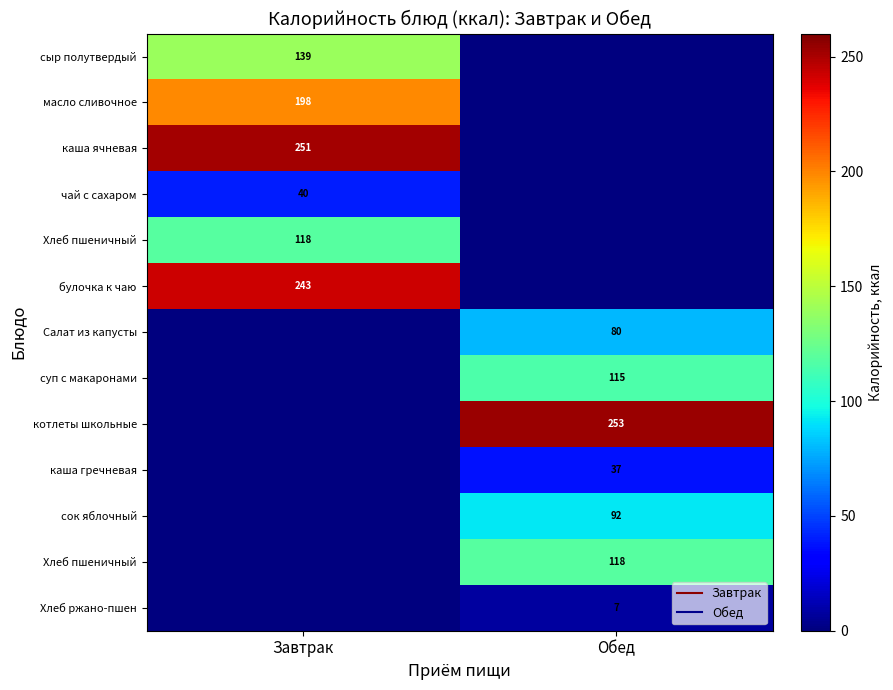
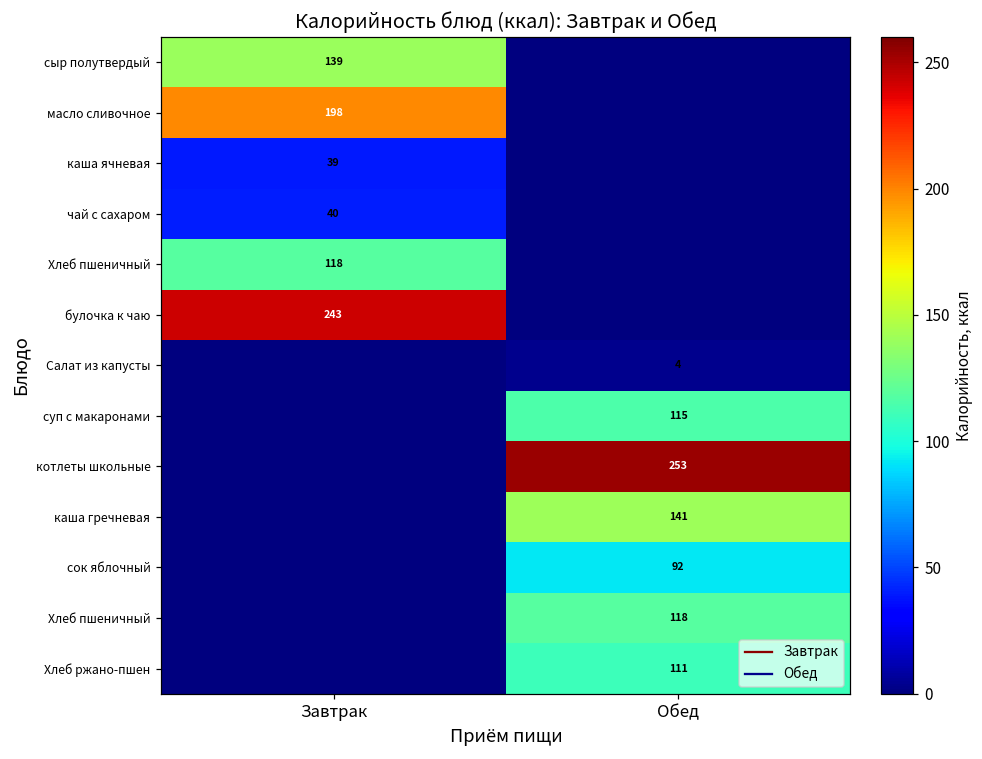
  {
    "сыр полутвердый": {
      "Завтрак": 139
    },
    "масло сливочное": {
      "Завтрак": 198
    },
    "каша ячневая": {
-     "Завтрак": 251
+     "Завтрак": 39
    },
    "чай с сахаром": {
      "Завтрак": 40
    },
    "булочка к чаю": {
      "Завтрак": 243
    },
    "Салат из капусты": {
-     "Обед": 80
+     "Обед": 4
    },
    "суп с макаронами": {
      "Обед": 115
    },
    "котлеты школьные": {
      "Обед": 253
    },
    "каша гречневая": {
-     "Обед": 37
+     "Обед": 141
    },
    "сок яблочный": {
      "Обед": 92
    },
    "Хлеб ржано-пшен": {
-     "Обед": 7
+     "Обед": 111
    }
  }
